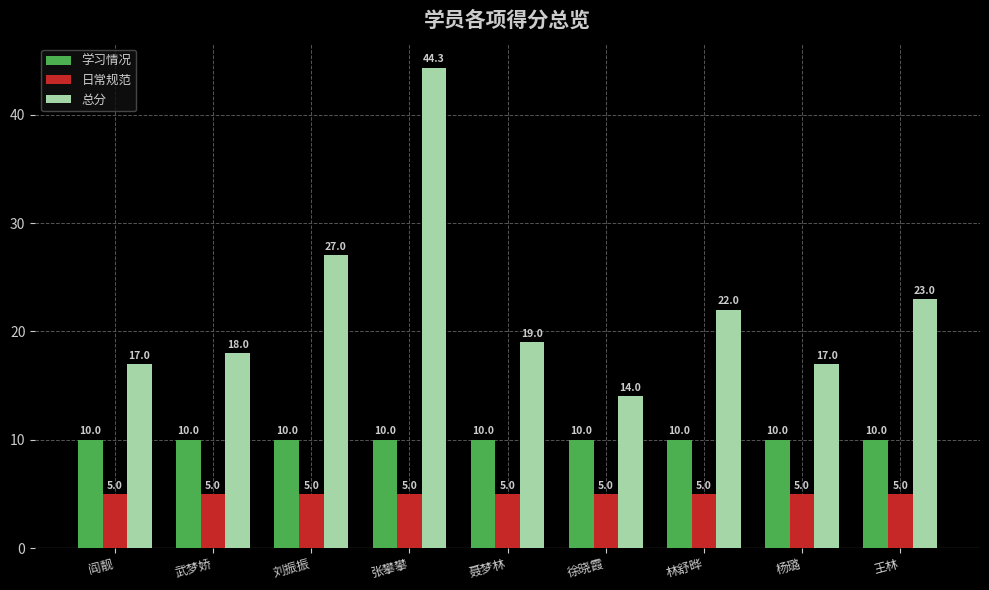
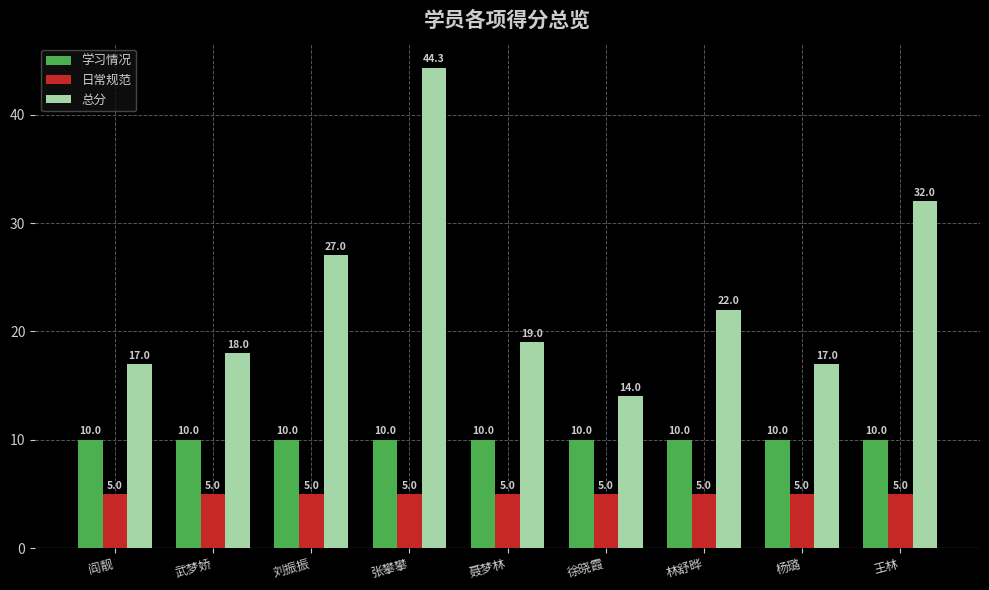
  {
    "学习情况": {
      "阎靓": 10.0,
      "武梦娇": 10.0,
      "刘振振": 10.0,
      "张攀攀": 10.0,
      "聂梦林": 10.0,
      "徐晓霞": 10.0,
      "林舒晔": 10.0,
      "杨璐": 10.0,
      "王林": 10.0
    },
    "日常规范": {
      "阎靓": 5.0,
      "武梦娇": 5.0,
      "刘振振": 5.0,
      "张攀攀": 5.0,
      "聂梦林": 5.0,
      "徐晓霞": 5.0,
      "林舒晔": 5.0,
      "杨璐": 5.0,
      "王林": 5.0
    },
    "总分": {
      "阎靓": 17.0,
      "武梦娇": 18.0,
      "刘振振": 27.0,
      "张攀攀": 44.3,
      "聂梦林": 19.0,
      "徐晓霞": 14.0,
      "林舒晔": 22.0,
      "杨璐": 17.0,
-     "王林": 23.0
+     "王林": 32.0
    }
  }
